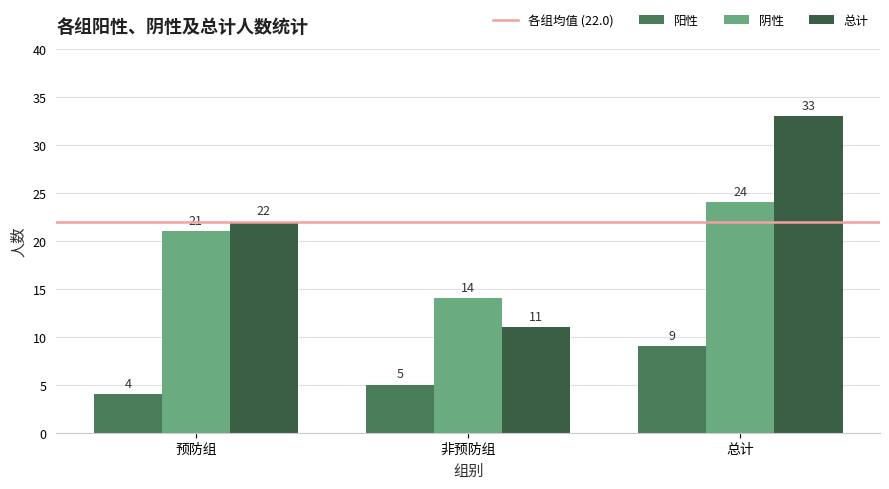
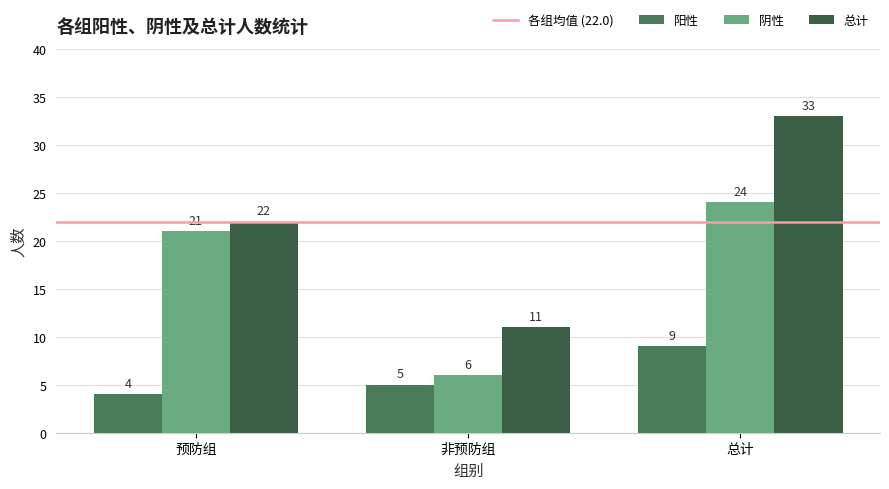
  {
    "阴性": {
      "预防组": 21,
-     "非预防组": 14,
+     "非预防组": 6,
      "总计": 24
    }
  }
